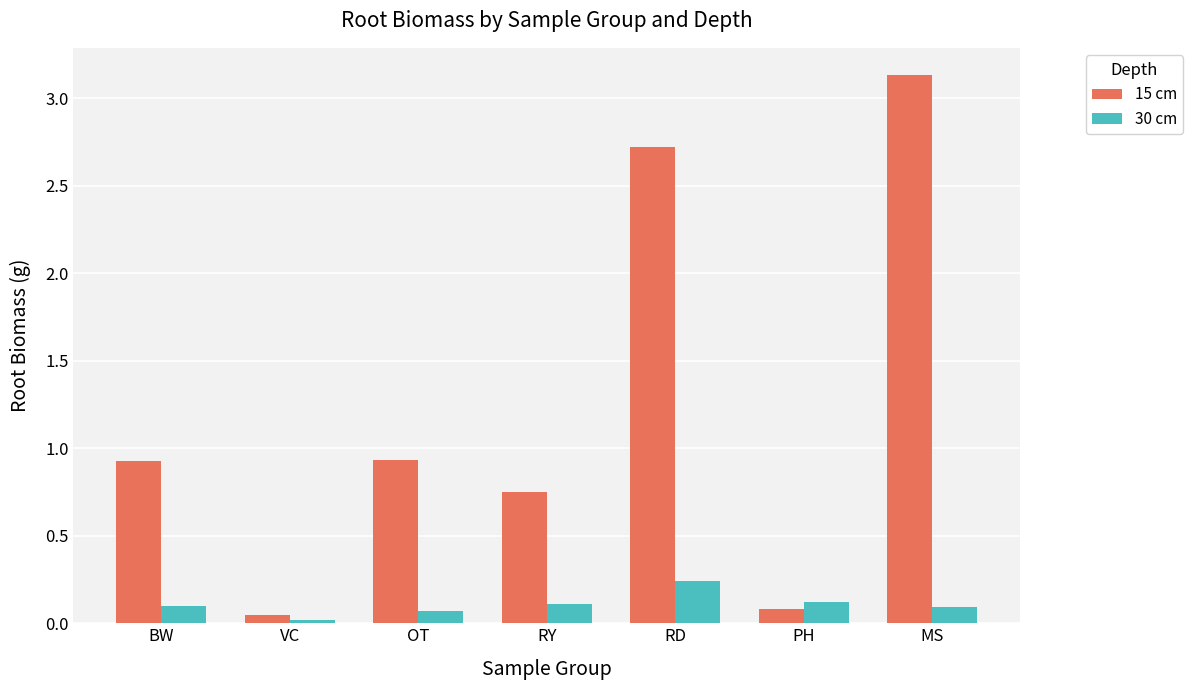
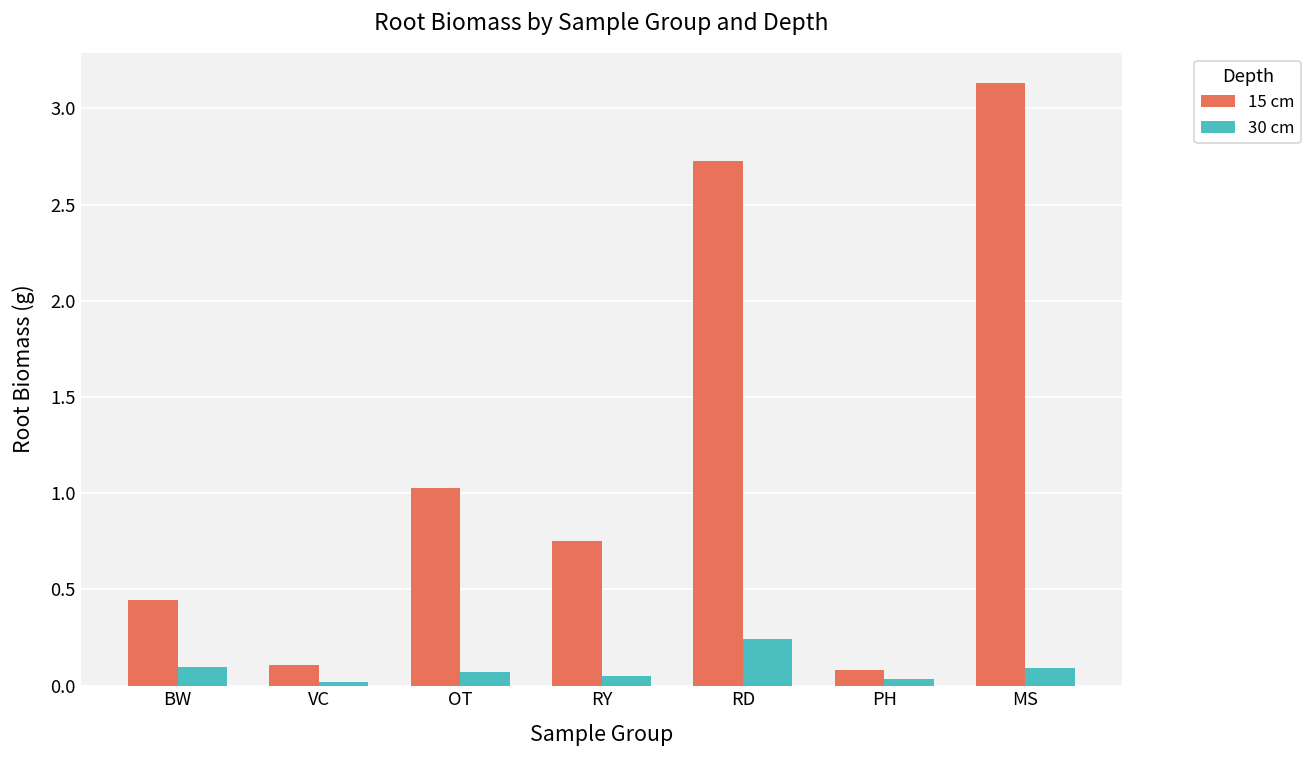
  {
    "15 cm": {
-     "BW": 0.93,
-     "VC": 0.05,
-     "OT": 0.94,
+     "BW": 0.44,
+     "VC": 0.11,
+     "OT": 1.03,
      "RY": 0.75,
      "RD": 2.72,
      "PH": 0.08,
      "MS": 3.13
    },
    "30 cm": {
      "BW": 0.10,
      "VC": 0.02,
      "OT": 0.07,
-     "RY": 0.11,
+     "RY": 0.05,
      "RD": 0.24,
-     "PH": 0.12,
+     "PH": 0.03,
      "MS": 0.09
    }
  }
